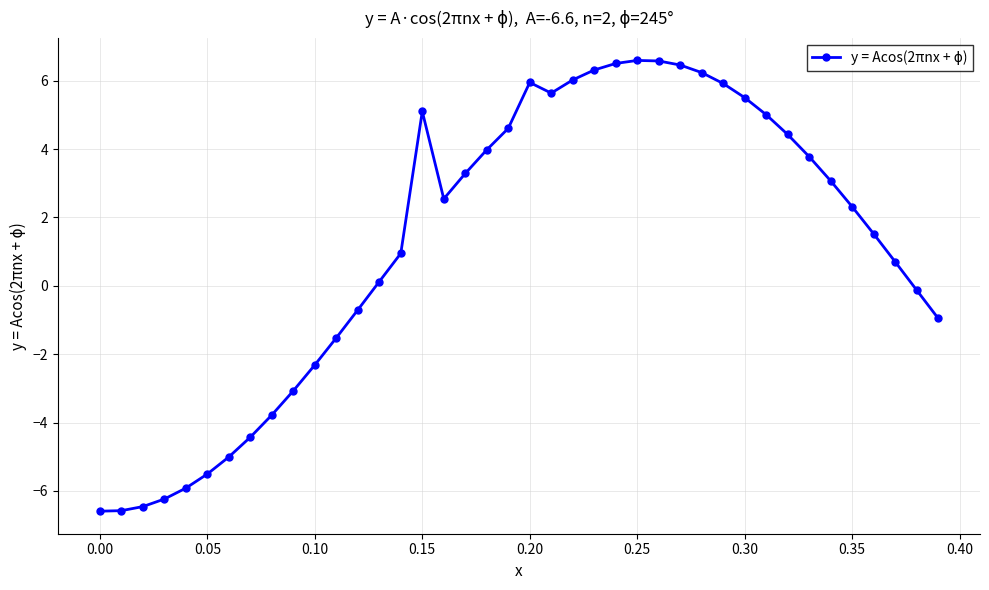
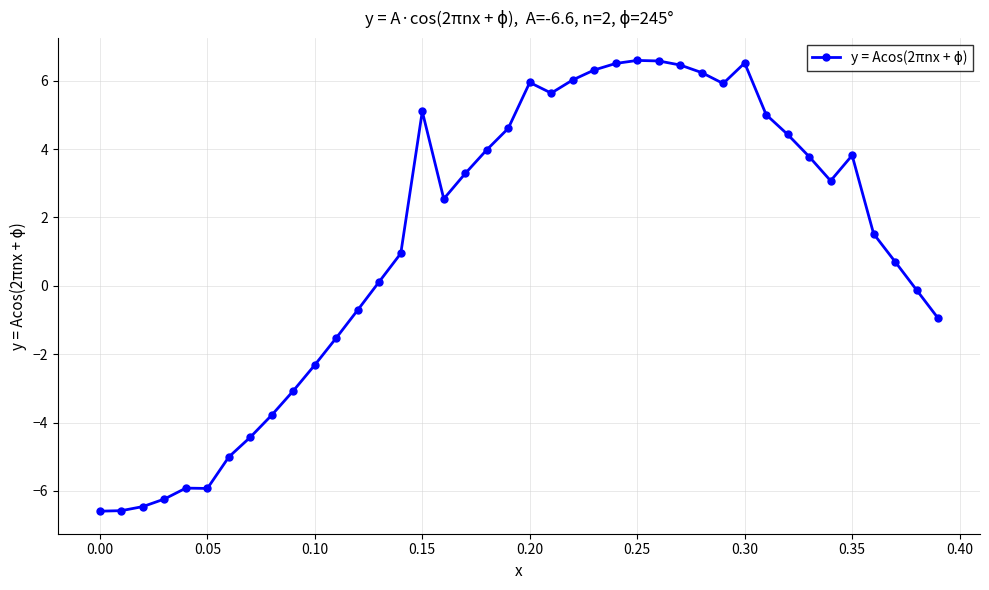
  {
    "0.00": -6.6,
-   "0.05": -5.5,
+   "0.05": -5.9,
    "0.10": -2.3,
    "0.15": 5.1,
    "0.20": 5.9,
    "0.25": 6.6,
-   "0.30": 5.5,
-   "0.35": 2.3
+   "0.30": 6.5,
+   "0.35": 3.8
  }
